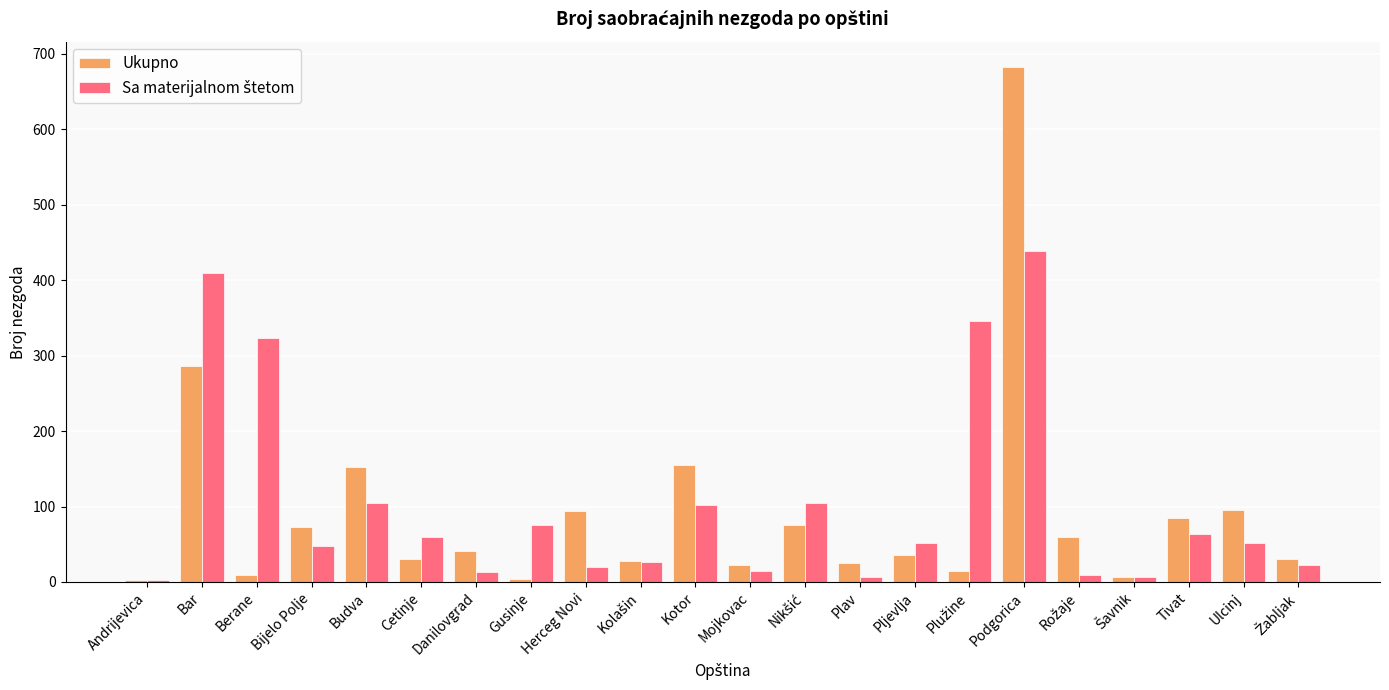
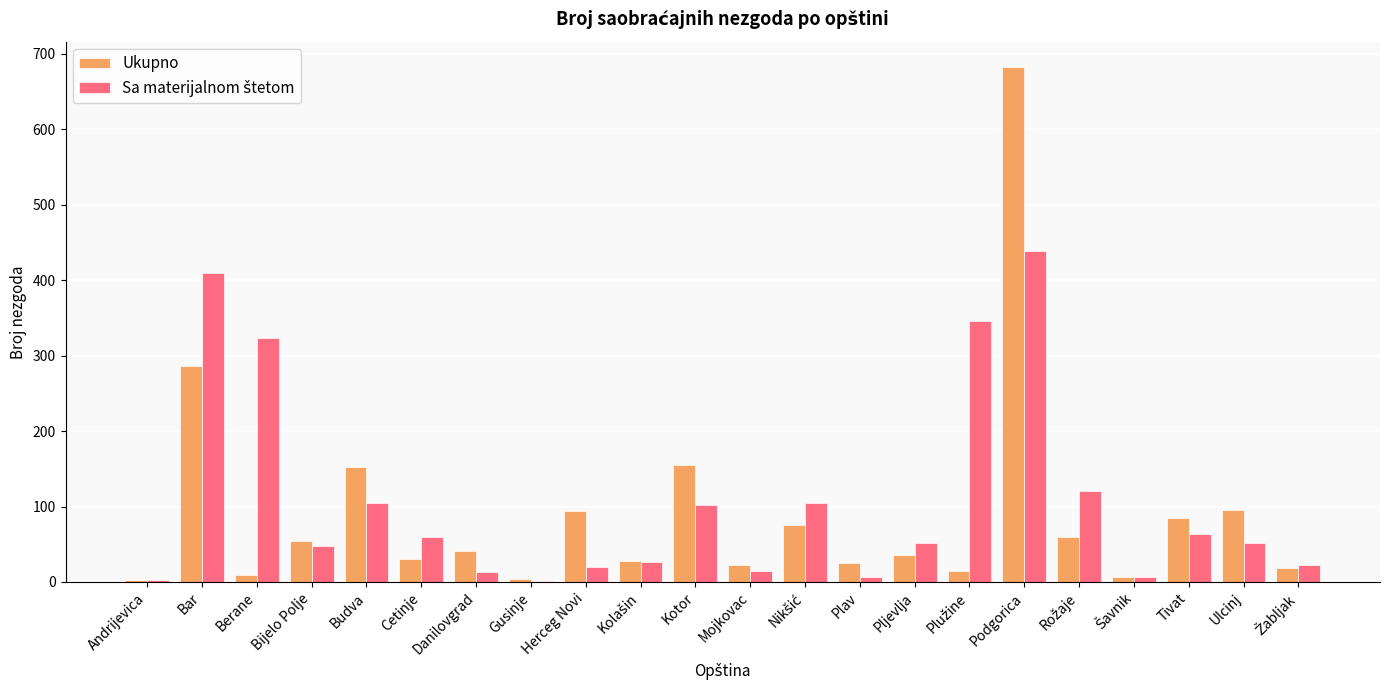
  {
    "Ukupno": {
      "Bar": 290,
      "Berane": 10,
-     "Bijelo Polje": 70,
+     "Bijelo Polje": 50,
      "Budva": 150,
      "Cetinje": 30,
      "Danilovgrad": 40,
      "Gusinje": 0,
      "Herceg Novi": 90,
      "Kolašin": 30,
      "Kotor": 160,
      "Mojkovac": 20,
      "Nikšić": 80,
      "Plav": 30,
      "Pljevlja": 40,
      "Plužine": 20,
      "Podgorica": 680,
      "Rožaje": 60,
      "Šavnik": 10,
      "Tivat": 90,
      "Ulcinj": 100,
-     "Žabljak": 30
+     "Žabljak": 20
    },
    "Sa materijalnom štetom": {
      "Bar": 410,
      "Berane": 320,
      "Bijelo Polje": 50,
      "Budva": 100,
      "Cetinje": 60,
      "Danilovgrad": 10,
-     "Gusinje": 80,
+     "Gusinje": 0,
      "Herceg Novi": 20,
      "Kolašin": 30,
      "Kotor": 100,
      "Mojkovac": 20,
      "Nikšić": 100,
      "Plav": 10,
      "Pljevlja": 50,
      "Plužine": 350,
      "Podgorica": 440,
-     "Rožaje": 10,
+     "Rožaje": 120,
      "Šavnik": 10,
      "Tivat": 60,
      "Ulcinj": 50,
      "Žabljak": 20
    }
  }
